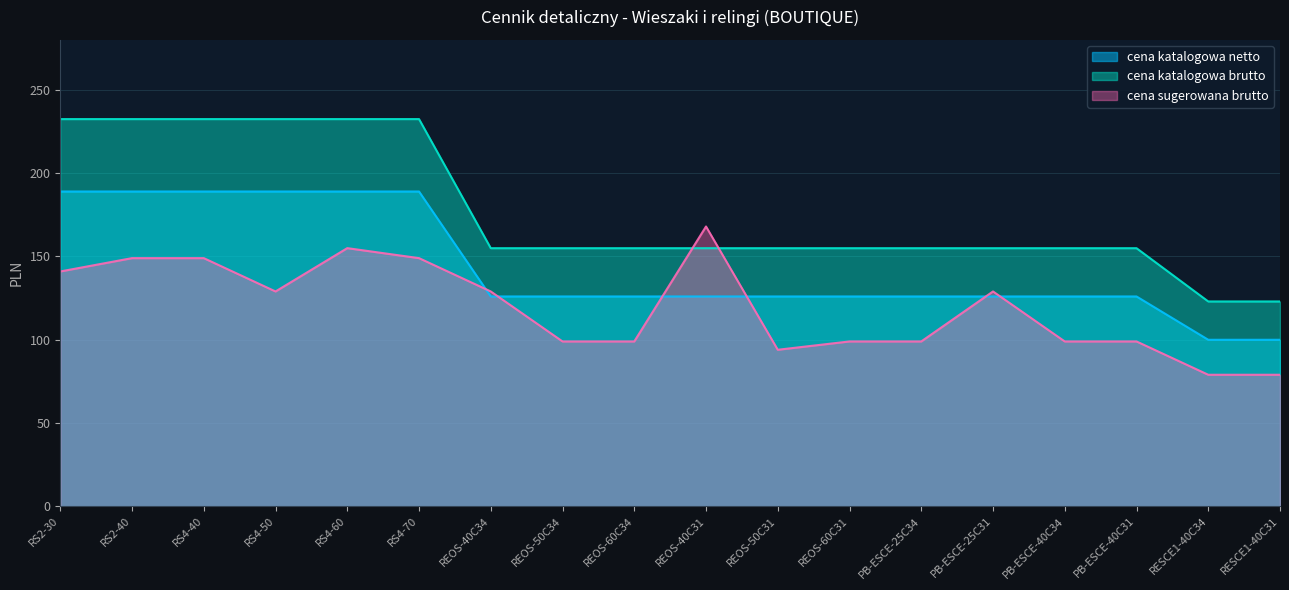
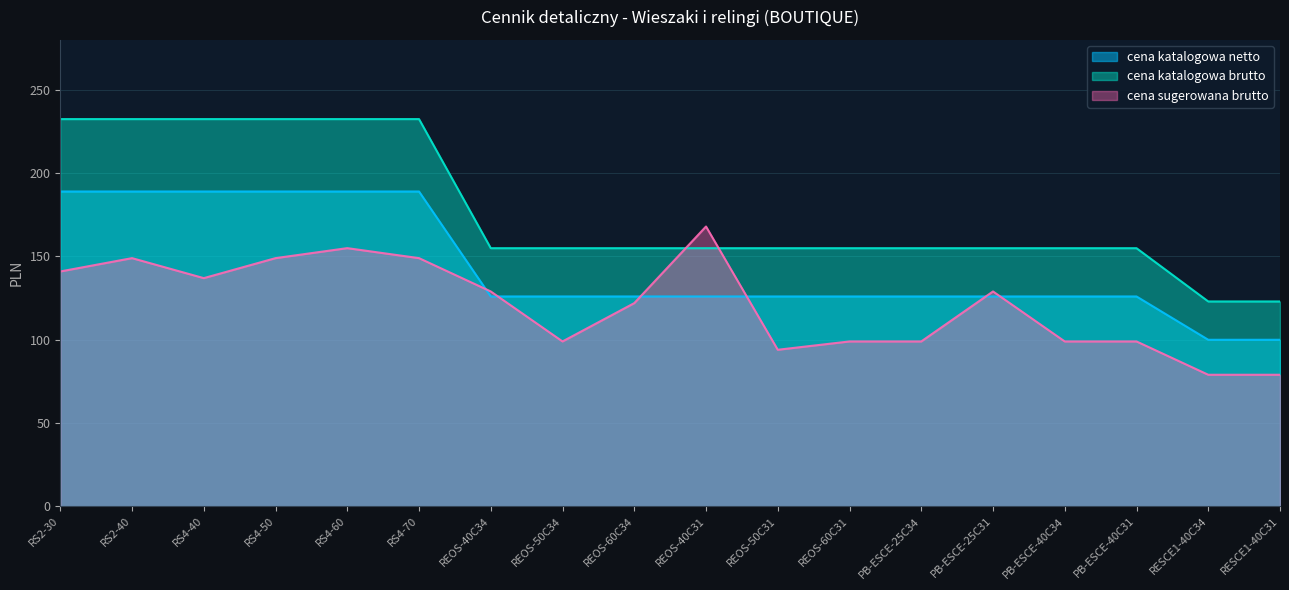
  {
    "cena sugerowana brutto": {
      "RS2-30": 141,
      "RS2-40": 149,
-     "RS4-40": 149,
-     "RS4-50": 129,
+     "RS4-40": 137,
+     "RS4-50": 149,
      "RS4-60": 155,
      "RS4-70": 149,
      "REOS-40C34": 129,
      "REOS-50C34": 99,
-     "REOS-60C34": 99,
+     "REOS-60C34": 122,
      "REOS-40C31": 168,
      "REOS-50C31": 94,
      "REOS-60C31": 99,
      "PB-ESCE-25C34": 99,
      "PB-ESCE-25C31": 129,
      "PB-ESCE-40C34": 99,
      "PB-ESCE-40C31": 99,
      "RESCE1-40C34": 79,
      "RESCE1-40C31": 79
    }
  }
